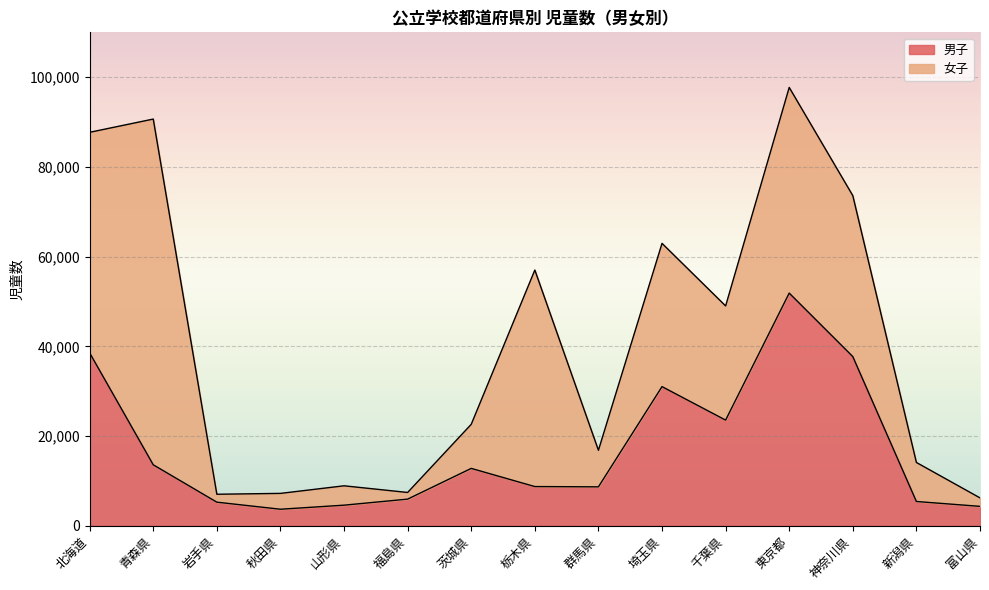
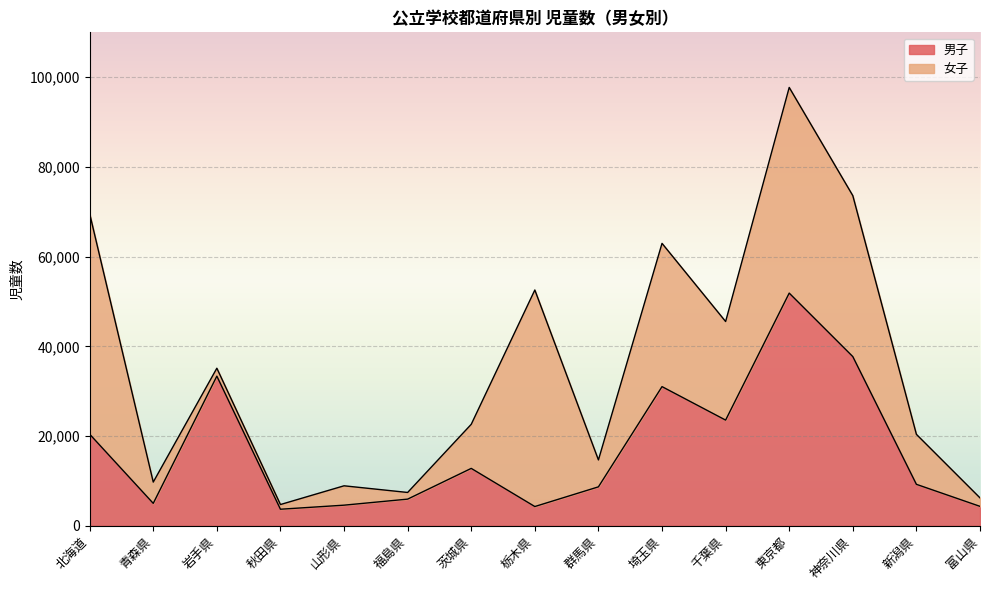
  {
    "男子": {
-     "北海道": "39,000",
-     "青森県": "14,000",
-     "岩手県": "5,000",
+     "北海道": "20,000",
+     "青森県": "5,000",
+     "岩手県": "33,000",
      "秋田県": "4,000",
      "山形県": "5,000",
      "福島県": "6,000",
      "茨城県": "13,000",
-     "栃木県": "9,000",
+     "栃木県": "4,000",
      "群馬県": "9,000",
      "埼玉県": "31,000",
      "千葉県": "24,000",
      "東京都": "52,000",
      "神奈川県": "38,000",
-     "新潟県": "5,000",
+     "新潟県": "9,000",
      "富山県": "4,000"
    },
    "女子": {
      "北海道": "49,000",
-     "青森県": "77,000",
+     "青森県": "5,000",
      "岩手県": "2,000",
-     "秋田県": "4,000",
+     "秋田県": "1,000",
      "山形県": "4,000",
      "福島県": "1,000",
      "茨城県": "10,000",
      "栃木県": "48,000",
-     "群馬県": "8,000",
+     "群馬県": "6,000",
      "埼玉県": "32,000",
-     "千葉県": "25,000",
+     "千葉県": "22,000",
      "東京都": "46,000",
      "神奈川県": "36,000",
-     "新潟県": "9,000",
+     "新潟県": "11,000",
      "富山県": "2,000"
    }
  }
